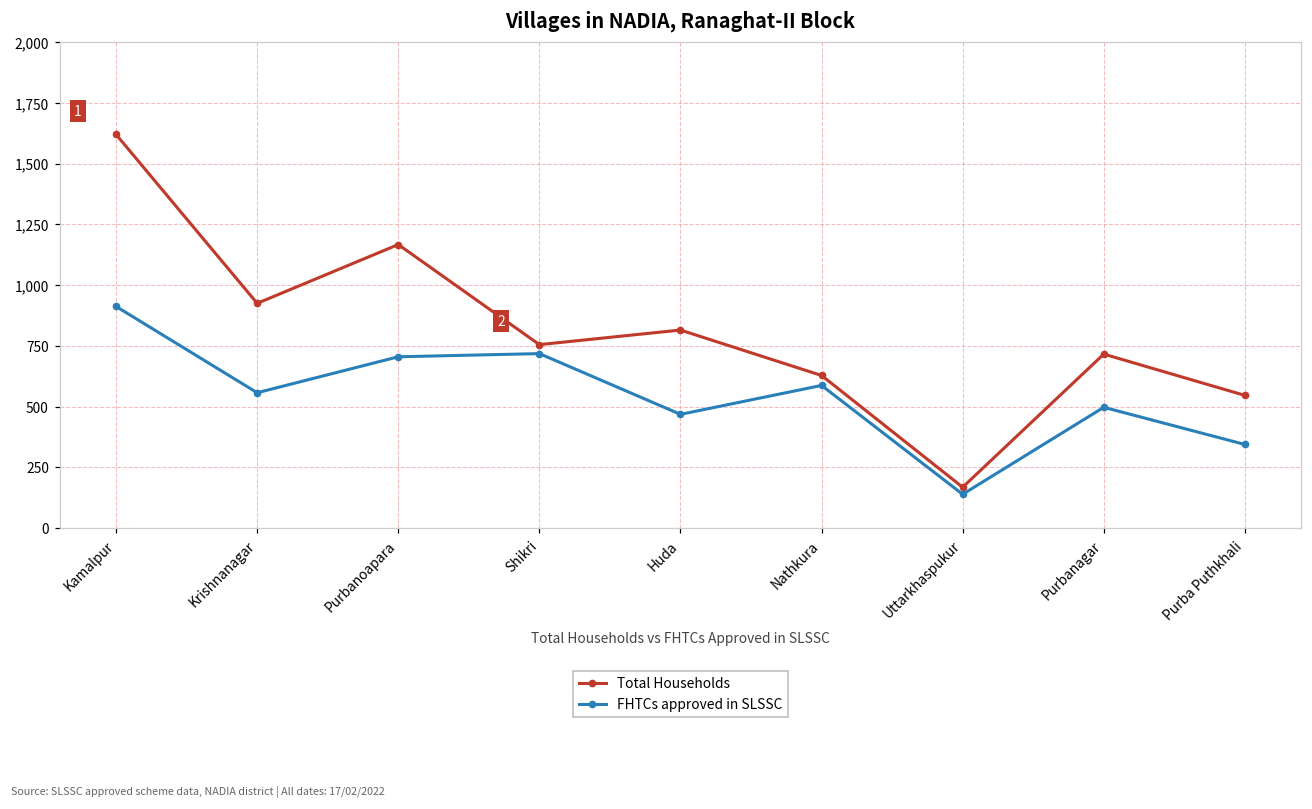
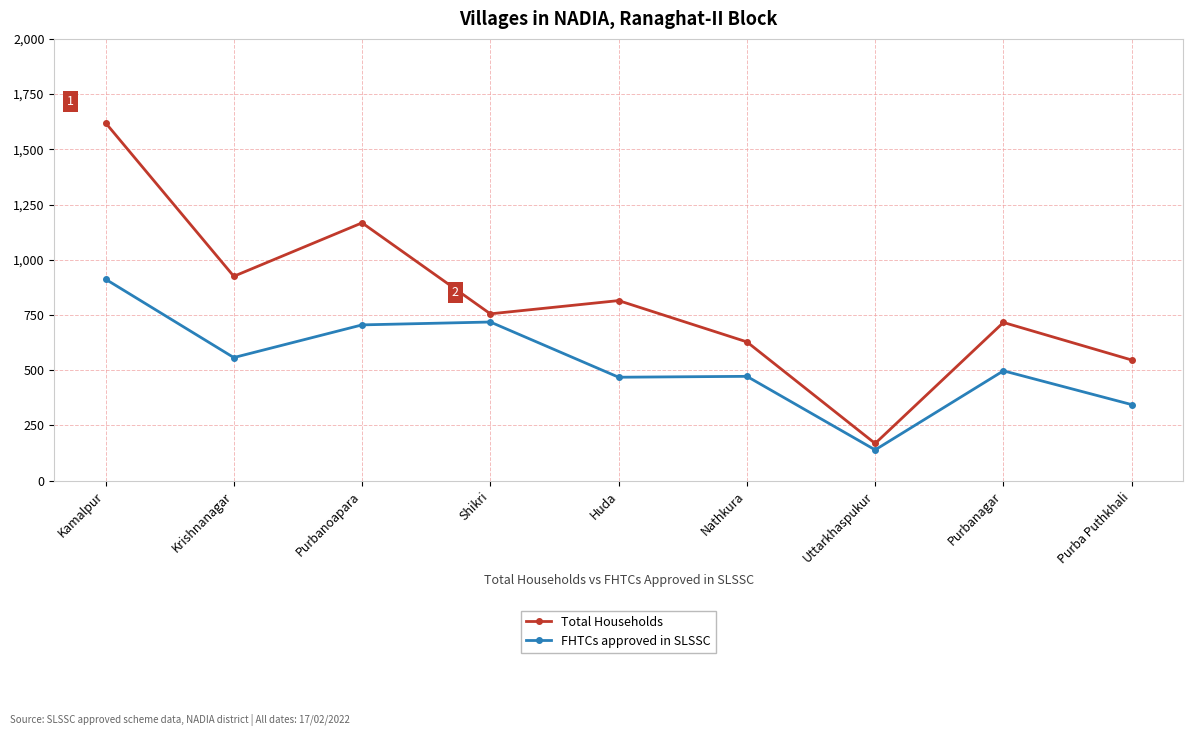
  {
    "Total Households": {
      "Kamalpur": "1,620",
      "Krishnanagar": "930",
      "Purbanoapara": "1,170",
      "Shikri": "760",
      "Huda": "820",
      "Nathkura": "630",
      "Uttarkhaspukur": "170",
      "Purbanagar": "720",
      "Purba Puthkhali": "550"
    },
    "FHTCs approved in SLSSC": {
      "Kamalpur": "910",
      "Krishnanagar": "560",
      "Purbanoapara": "710",
      "Shikri": "720",
      "Huda": "470",
-     "Nathkura": "590",
+     "Nathkura": "470",
      "Uttarkhaspukur": "140",
      "Purbanagar": "500",
      "Purba Puthkhali": "340"
    }
  }
